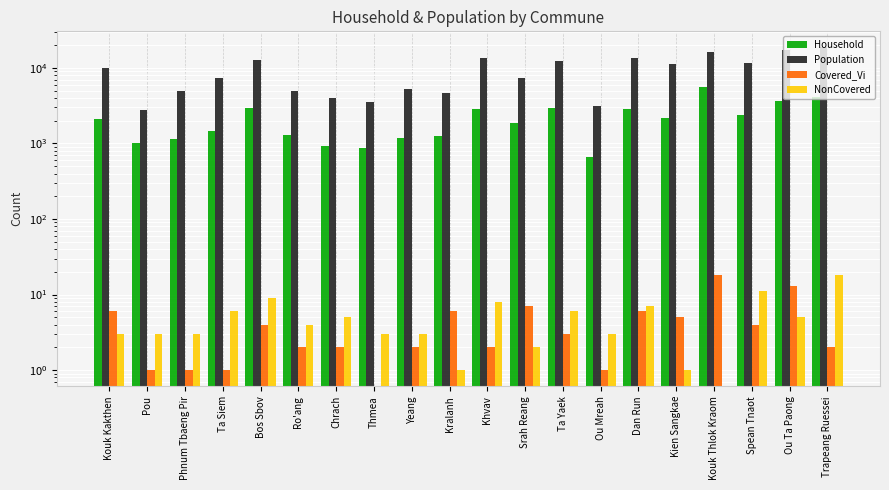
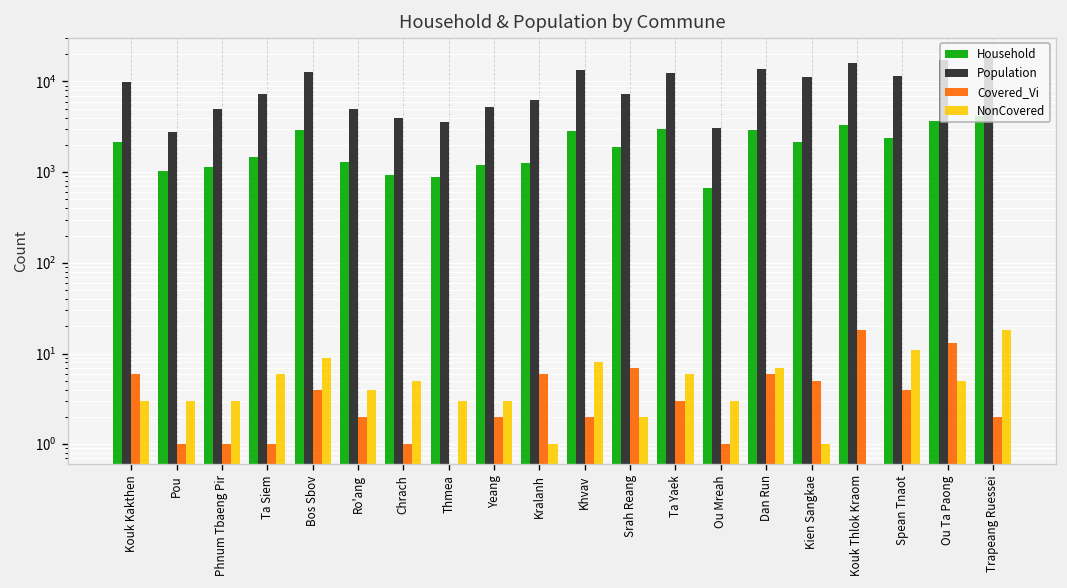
  {
    "Household": {
      "Kouk Kakthen": 2100,
      "Pou": 1000,
      "Phnum Tbaeng Pir": 1100,
      "Ta Siem": 1500,
      "Bos Sbov": 2900,
      "Ro'ang": 1300,
      "Chrach": 900,
      "Thmea": 900,
      "Yeang": 1200,
      "Kralanh": 1200,
      "Khvav": 2800,
      "Srah Reang": 1900,
      "Ta Yaek": 3000,
      "Ou Mreah": 700,
      "Dan Run": 2900,
      "Kien Sangkae": 2200,
-     "Kouk Thlok Kraom": 6000,
+     "Kouk Thlok Kraom": 3000,
      "Spean Tnaot": 2400,
      "Ou Ta Paong": 4000
    },
    "Population": {
      "Kouk Kakthen": 10000,
      "Pou": 2800,
      "Phnum Tbaeng Pir": 5000,
      "Ta Siem": 7000,
      "Bos Sbov": 13000,
      "Ro'ang": 5000,
      "Chrach": 4000,
      "Thmea": 4000,
      "Yeang": 5000,
-     "Kralanh": 5000,
+     "Kralanh": 6000,
      "Khvav": 14000,
      "Srah Reang": 7000,
      "Ta Yaek": 12000,
      "Ou Mreah": 3100,
      "Dan Run": 14000,
      "Kien Sangkae": 11000,
      "Kouk Thlok Kraom": 16000,
      "Spean Tnaot": 11000
    },
    "Covered_Vi": {
      "Kouk Kakthen": 6,
      "Pou": 1,
      "Phnum Tbaeng Pir": 1,
      "Ta Siem": 1,
      "Bos Sbov": 4,
      "Ro'ang": 2,
-     "Chrach": 2,
+     "Chrach": 1,
      "Yeang": 2,
      "Kralanh": 6,
      "Khvav": 2,
      "Srah Reang": 7,
      "Ta Yaek": 3,
      "Ou Mreah": 1,
      "Dan Run": 6,
      "Kien Sangkae": 5,
      "Kouk Thlok Kraom": 18,
      "Spean Tnaot": 4,
      "Ou Ta Paong": 13,
      "Trapeang Ruessei": 2
    },
    "NonCovered": {
      "Kouk Kakthen": 3,
      "Pou": 3,
      "Phnum Tbaeng Pir": 3,
      "Ta Siem": 6,
      "Bos Sbov": 9,
      "Ro'ang": 4,
      "Chrach": 5,
      "Thmea": 3,
      "Yeang": 3,
      "Kralanh": 1,
      "Khvav": 8,
      "Srah Reang": 2,
      "Ta Yaek": 6,
      "Ou Mreah": 3,
      "Dan Run": 7,
      "Kien Sangkae": 1,
      "Spean Tnaot": 11,
      "Ou Ta Paong": 5,
      "Trapeang Ruessei": 18
    }
  }
